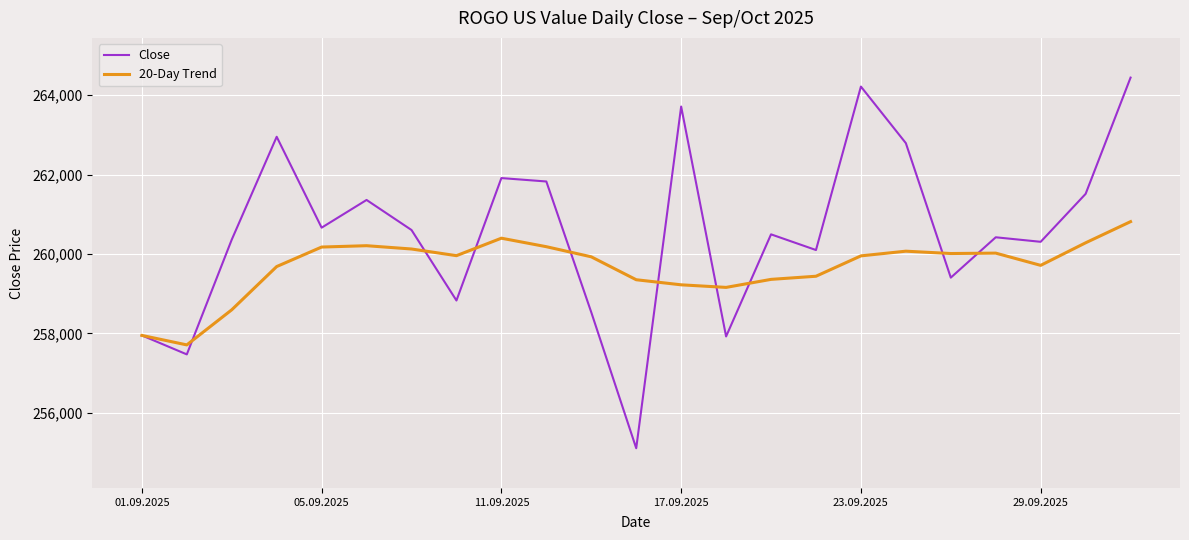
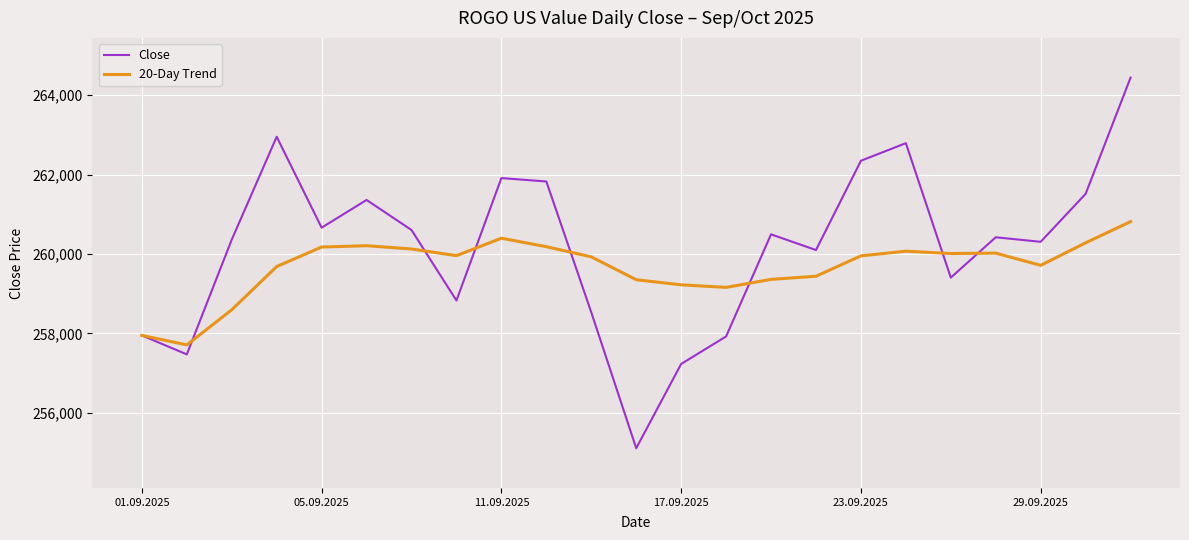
  {
    "Close": {
      "05.09.2025": "260,700",
      "11.09.2025": "261,900",
-     "17.09.2025": "263,700",
-     "23.09.2025": "264,200",
+     "17.09.2025": "257,200",
+     "23.09.2025": "262,300",
      "29.09.2025": "260,300"
    },
    "20-Day Trend": {
      "05.09.2025": "260,200",
      "11.09.2025": "260,400",
      "17.09.2025": "259,200",
      "23.09.2025": "260,000",
      "29.09.2025": "259,700"
    }
  }
